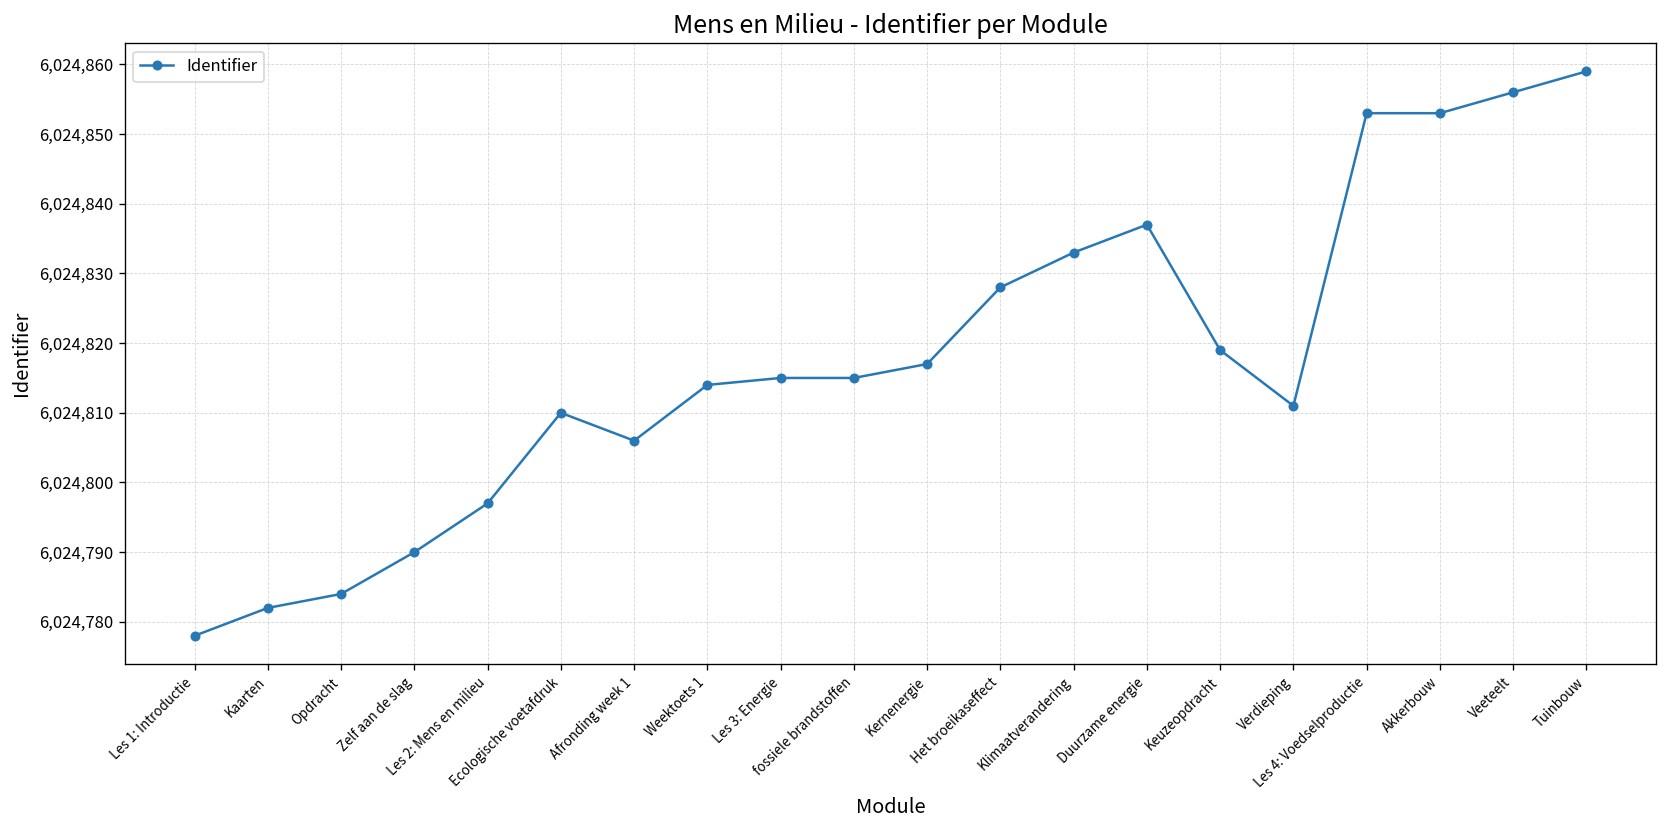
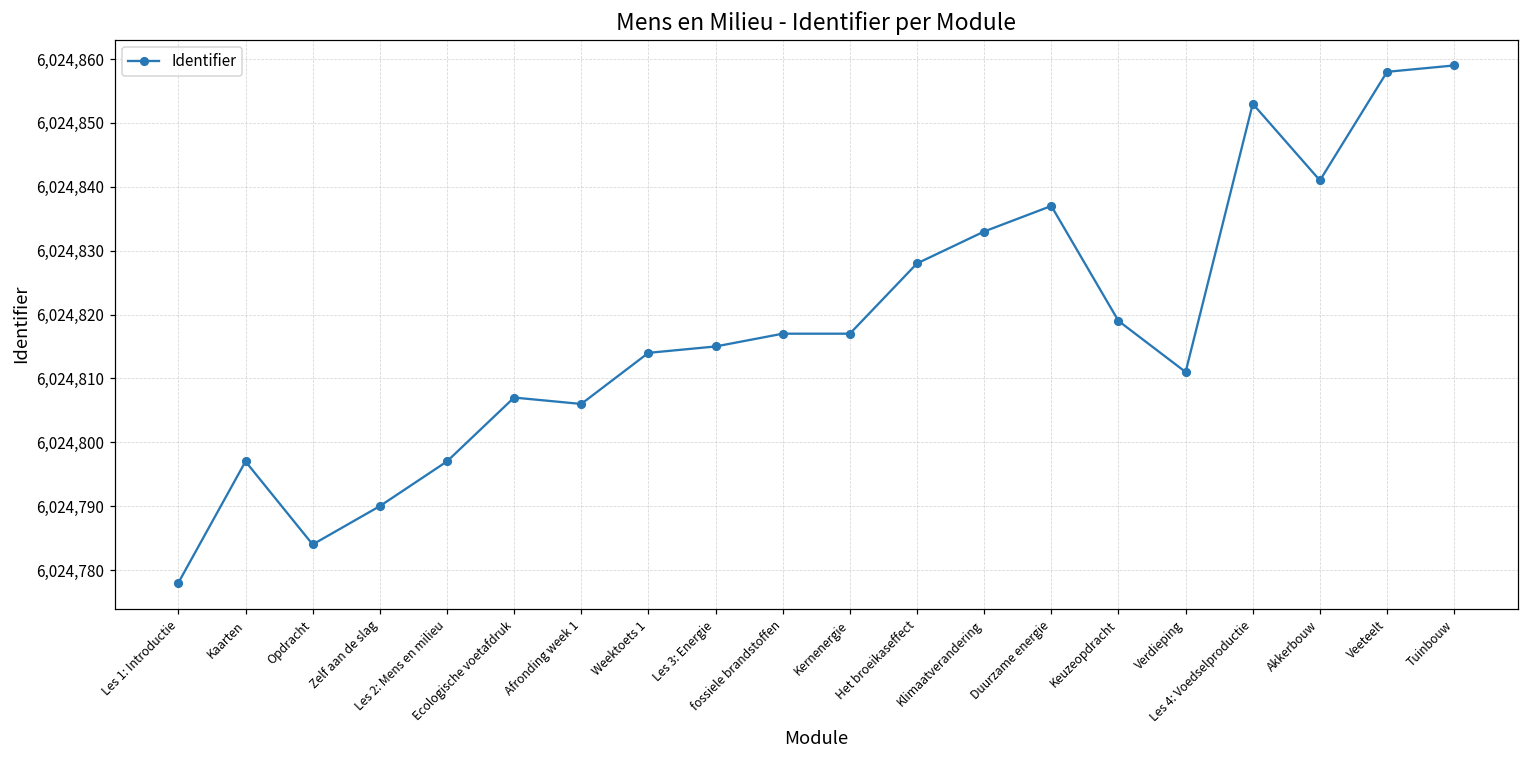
  {
    "Les 1: Introductie": "6,024,778",
-   "Kaarten": "6,024,782",
+   "Kaarten": "6,024,797",
    "Opdracht": "6,024,784",
    "Zelf aan de slag": "6,024,790",
    "Les 2: Mens en milieu": "6,024,797",
-   "Ecologische voetafdruk": "6,024,810",
+   "Ecologische voetafdruk": "6,024,807",
    "Afronding week 1": "6,024,806",
    "Weektoets 1": "6,024,814",
    "Les 3: Energie": "6,024,815",
-   "fossiele brandstoffen": "6,024,815",
+   "fossiele brandstoffen": "6,024,817",
    "Kernenergie": "6,024,817",
    "Het broeikaseffect": "6,024,828",
    "Klimaatverandering": "6,024,833",
    "Duurzame energie": "6,024,837",
    "Keuzeopdracht": "6,024,819",
    "Verdieping": "6,024,811",
    "Les 4: Voedselproductie": "6,024,853",
-   "Akkerbouw": "6,024,853",
-   "Veeteelt": "6,024,856",
+   "Akkerbouw": "6,024,841",
+   "Veeteelt": "6,024,858",
    "Tuinbouw": "6,024,859"
  }
